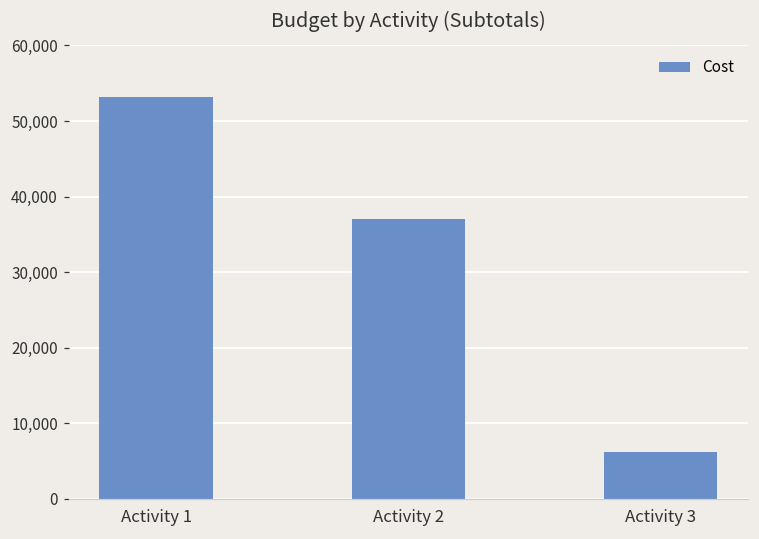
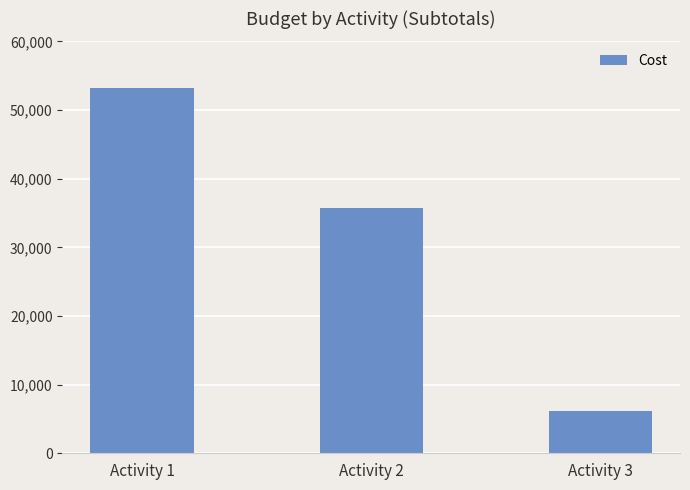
  {
    "Activity 1": "53,000",
-   "Activity 2": "37,000",
+   "Activity 2": "36,000",
    "Activity 3": "6,000"
  }
